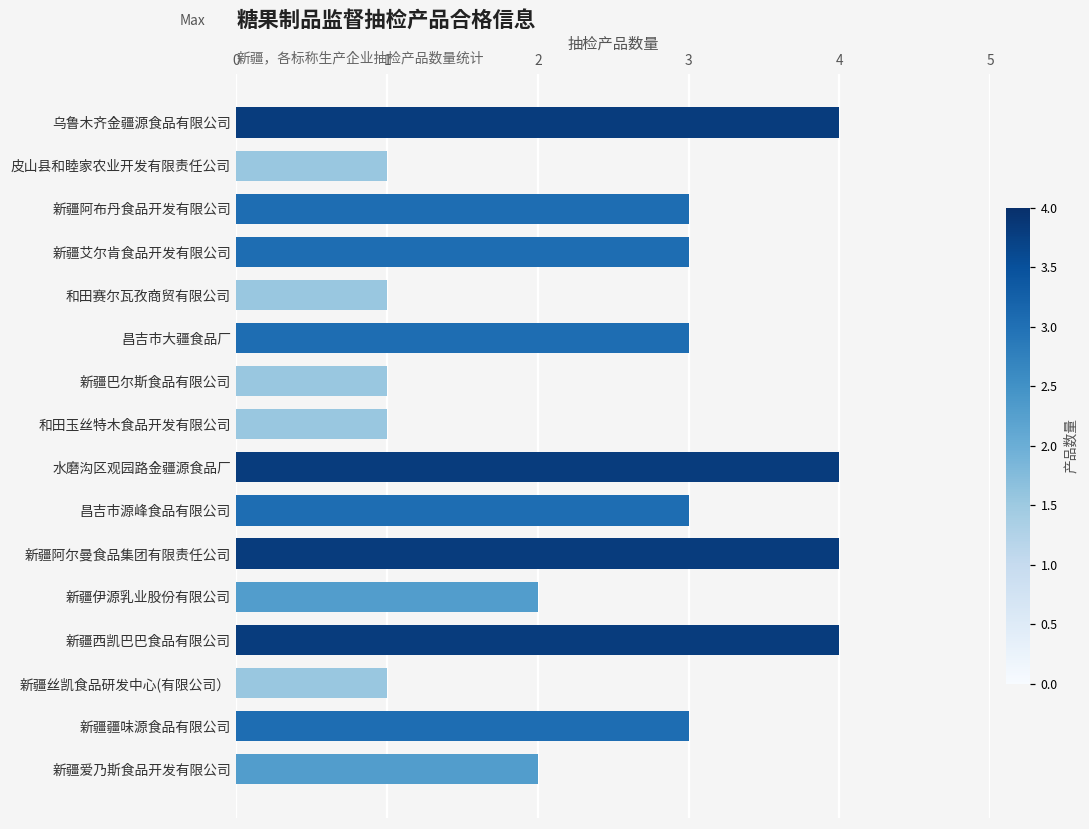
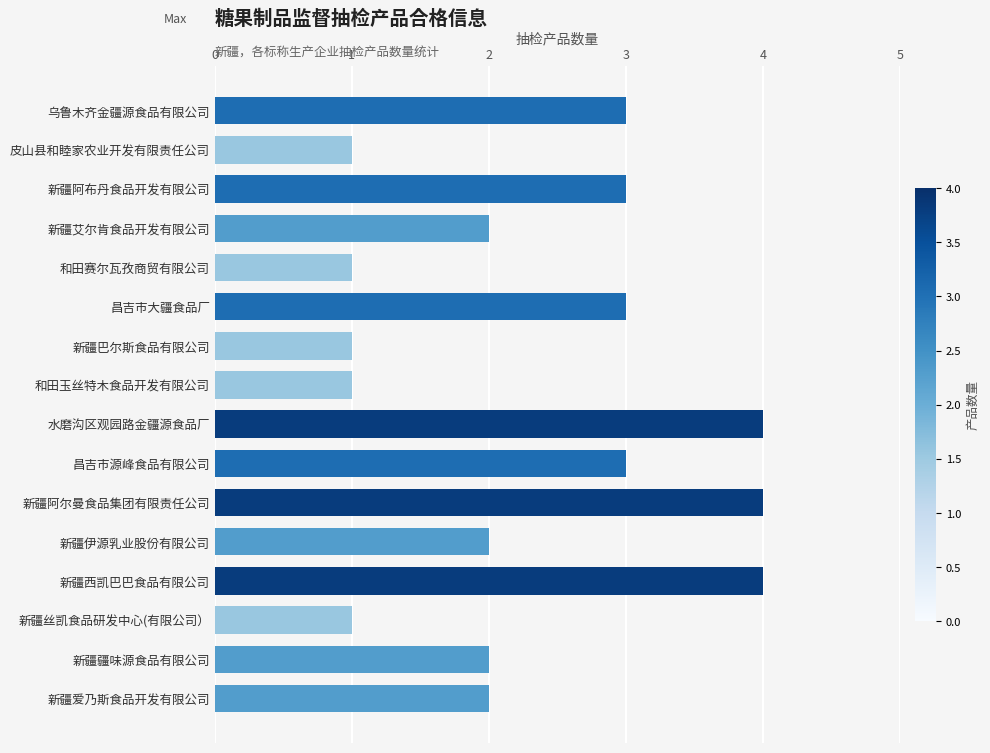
  {
-   "乌鲁木齐金疆源食品有限公司": 4,
+   "乌鲁木齐金疆源食品有限公司": 3,
    "皮山县和睦家农业开发有限责任公司": 1,
    "新疆阿布丹食品开发有限公司": 3,
-   "新疆艾尔肯食品开发有限公司": 3,
+   "新疆艾尔肯食品开发有限公司": 2,
    "和田赛尔瓦孜商贸有限公司": 1,
    "昌吉市大疆食品厂": 3,
    "新疆巴尔斯食品有限公司": 1,
    "和田玉丝特木食品开发有限公司": 1,
    "水磨沟区观园路金疆源食品厂": 4,
    "昌吉市源峰食品有限公司": 3,
    "新疆阿尔曼食品集团有限责任公司": 4,
    "新疆伊源乳业股份有限公司": 2,
    "新疆西凯巴巴食品有限公司": 4,
    "新疆丝凯食品研发中心(有限公司）": 1,
-   "新疆疆味源食品有限公司": 3,
+   "新疆疆味源食品有限公司": 2,
    "新疆爱乃斯食品开发有限公司": 2
  }
